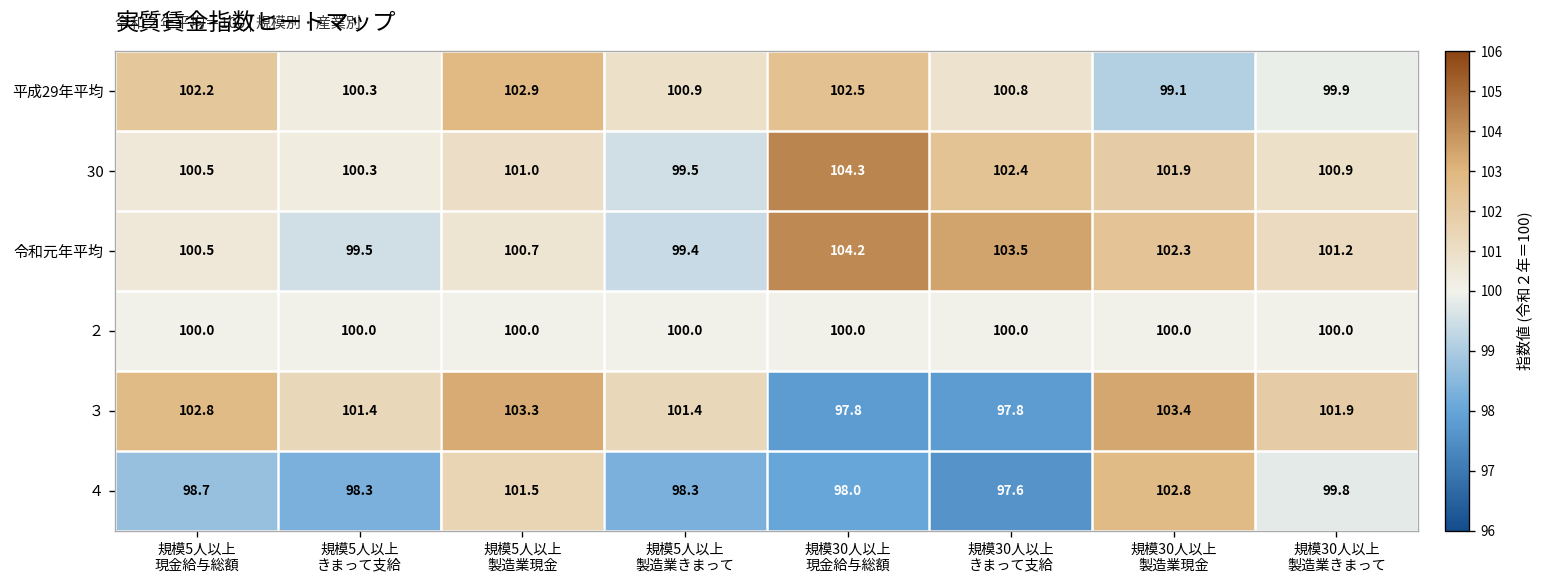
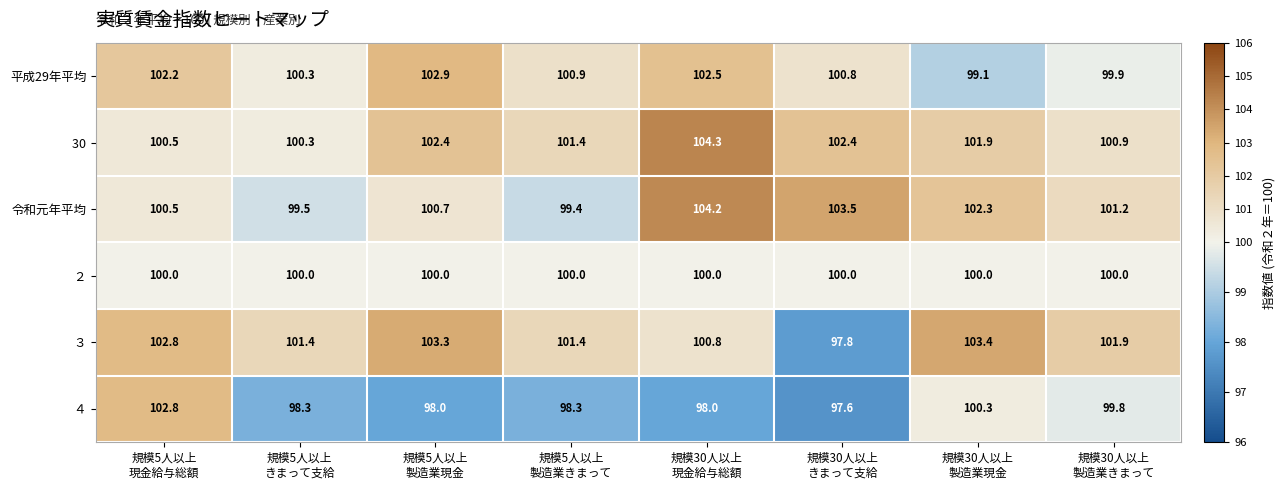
  {
    "平成29年平均": {
      "規模5人以上 現金給与総額": 102.2,
      "規模5人以上 きまって支給": 100.3,
      "規模5人以上 製造業現金": 102.9,
      "規模5人以上 製造業きまって": 100.9,
      "規模30人以上 現金給与総額": 102.5,
      "規模30人以上 きまって支給": 100.8,
      "規模30人以上 製造業現金": 99.1,
      "規模30人以上 製造業きまって": 99.9
    },
    "30": {
      "規模5人以上 現金給与総額": 100.5,
      "規模5人以上 きまって支給": 100.3,
-     "規模5人以上 製造業現金": 101.0,
-     "規模5人以上 製造業きまって": 99.5,
+     "規模5人以上 製造業現金": 102.4,
+     "規模5人以上 製造業きまって": 101.4,
      "規模30人以上 現金給与総額": 104.3,
      "規模30人以上 きまって支給": 102.4,
      "規模30人以上 製造業現金": 101.9,
      "規模30人以上 製造業きまって": 100.9
    },
    "令和元年平均": {
      "規模5人以上 現金給与総額": 100.5,
      "規模5人以上 きまって支給": 99.5,
      "規模5人以上 製造業現金": 100.7,
      "規模5人以上 製造業きまって": 99.4,
      "規模30人以上 現金給与総額": 104.2,
      "規模30人以上 きまって支給": 103.5,
      "規模30人以上 製造業現金": 102.3,
      "規模30人以上 製造業きまって": 101.2
    },
    "２": {
      "規模5人以上 現金給与総額": 100.0,
      "規模5人以上 きまって支給": 100.0,
      "規模5人以上 製造業現金": 100.0,
      "規模5人以上 製造業きまって": 100.0,
      "規模30人以上 現金給与総額": 100.0,
      "規模30人以上 きまって支給": 100.0,
      "規模30人以上 製造業現金": 100.0,
      "規模30人以上 製造業きまって": 100.0
    },
    "３": {
      "規模5人以上 現金給与総額": 102.8,
      "規模5人以上 きまって支給": 101.4,
      "規模5人以上 製造業現金": 103.3,
      "規模5人以上 製造業きまって": 101.4,
-     "規模30人以上 現金給与総額": 97.8,
+     "規模30人以上 現金給与総額": 100.8,
      "規模30人以上 きまって支給": 97.8,
      "規模30人以上 製造業現金": 103.4,
      "規模30人以上 製造業きまって": 101.9
    },
    "４": {
-     "規模5人以上 現金給与総額": 98.7,
+     "規模5人以上 現金給与総額": 102.8,
      "規模5人以上 きまって支給": 98.3,
-     "規模5人以上 製造業現金": 101.5,
+     "規模5人以上 製造業現金": 98.0,
      "規模5人以上 製造業きまって": 98.3,
      "規模30人以上 現金給与総額": 98.0,
      "規模30人以上 きまって支給": 97.6,
-     "規模30人以上 製造業現金": 102.8,
+     "規模30人以上 製造業現金": 100.3,
      "規模30人以上 製造業きまって": 99.8
    }
  }
